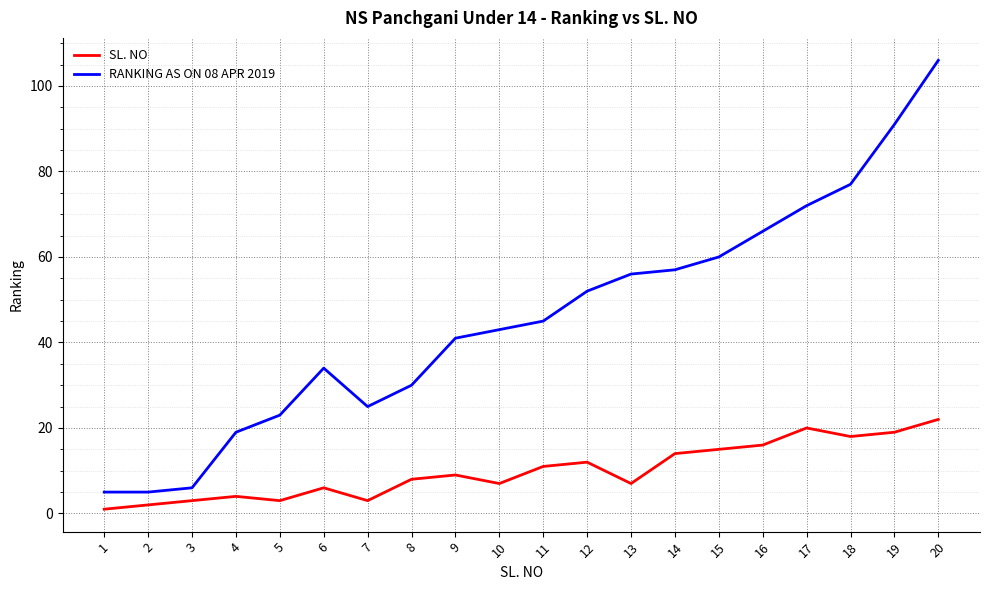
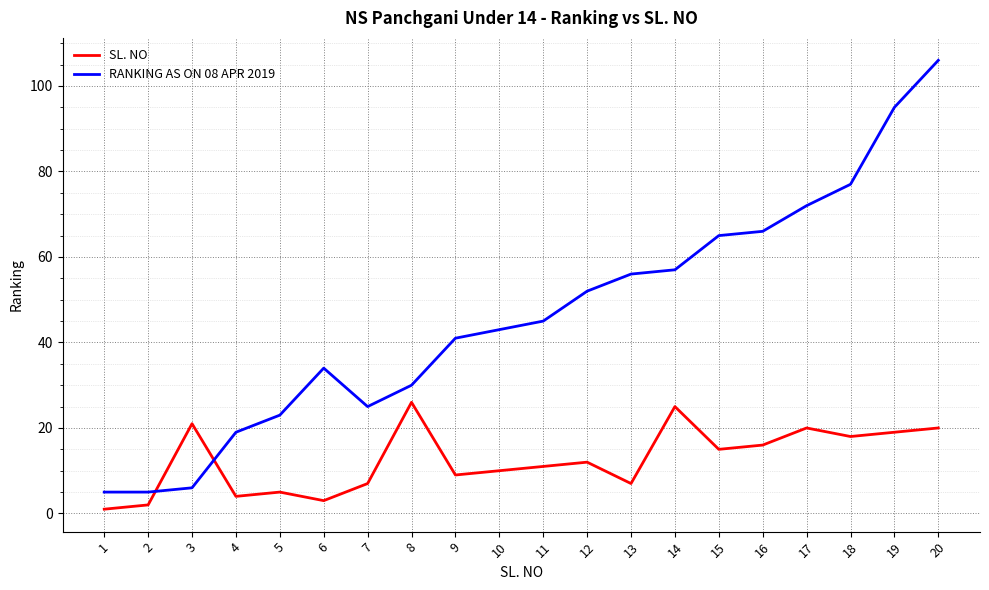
  {
    "SL. NO": {
      "1": 1,
      "2": 2,
-     "3": 3,
+     "3": 21,
      "4": 4,
-     "5": 3,
-     "6": 6,
-     "7": 3,
-     "8": 8,
+     "5": 5,
+     "6": 3,
+     "7": 7,
+     "8": 26,
      "9": 9,
-     "10": 7,
+     "10": 10,
      "11": 11,
      "12": 12,
      "13": 7,
-     "14": 14,
+     "14": 25,
      "15": 15,
      "16": 16,
      "17": 20,
      "18": 18,
      "19": 19,
-     "20": 22
+     "20": 20
    },
    "RANKING AS ON 08 APR 2019": {
      "1": 5,
      "2": 5,
      "3": 6,
      "4": 19,
      "5": 23,
      "6": 34,
      "7": 25,
      "8": 30,
      "9": 41,
      "10": 43,
      "11": 45,
      "12": 52,
      "13": 56,
      "14": 57,
-     "15": 60,
+     "15": 65,
      "16": 66,
      "17": 72,
      "18": 77,
-     "19": 91,
+     "19": 95,
      "20": 106
    }
  }
